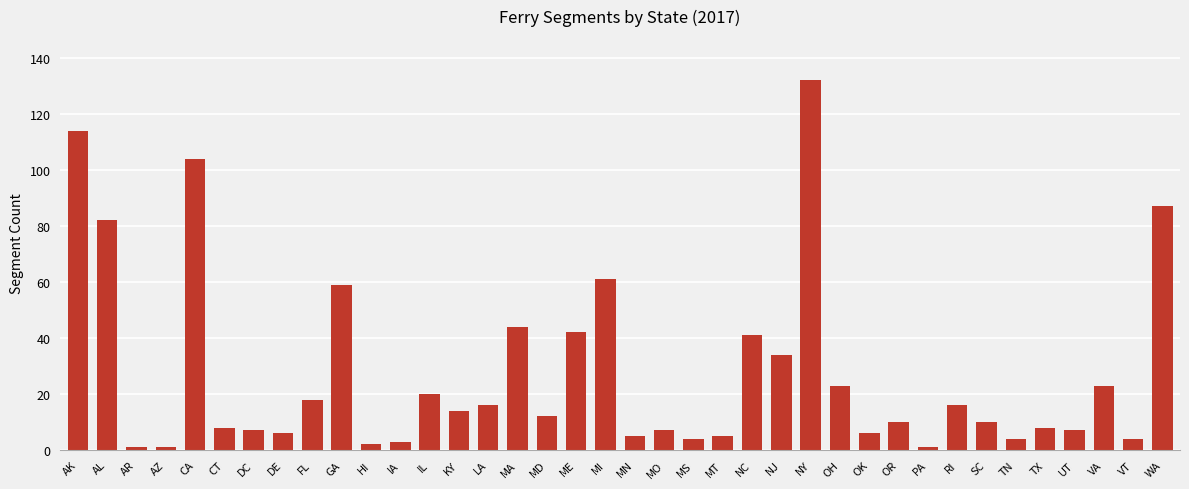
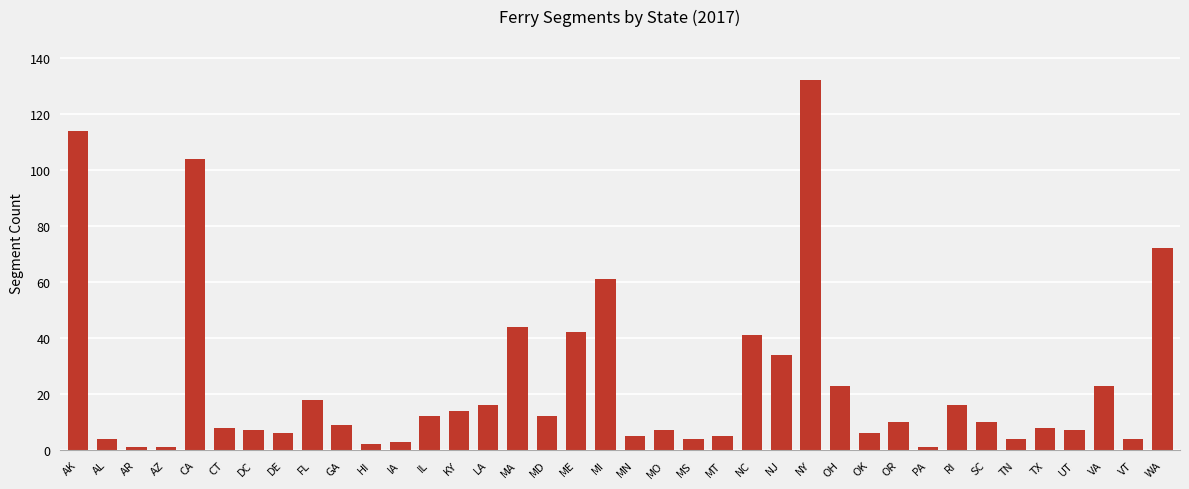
  {
    "AK": 114,
-   "AL": 82,
+   "AL": 4,
    "AR": 1,
    "AZ": 1,
    "CA": 104,
    "CT": 8,
    "DC": 7,
    "DE": 6,
    "FL": 18,
-   "GA": 59,
+   "GA": 9,
    "HI": 2,
    "IA": 3,
-   "IL": 20,
+   "IL": 12,
    "KY": 14,
    "LA": 16,
    "MA": 44,
    "MD": 12,
    "ME": 42,
    "MI": 61,
    "MN": 5,
    "MO": 7,
    "MS": 4,
    "MT": 5,
    "NC": 41,
    "NJ": 34,
    "NY": 132,
    "OH": 23,
    "OK": 6,
    "OR": 10,
    "PA": 1,
    "RI": 16,
    "SC": 10,
    "TN": 4,
    "TX": 8,
    "UT": 7,
    "VA": 23,
    "VT": 4,
-   "WA": 87
+   "WA": 72
  }
